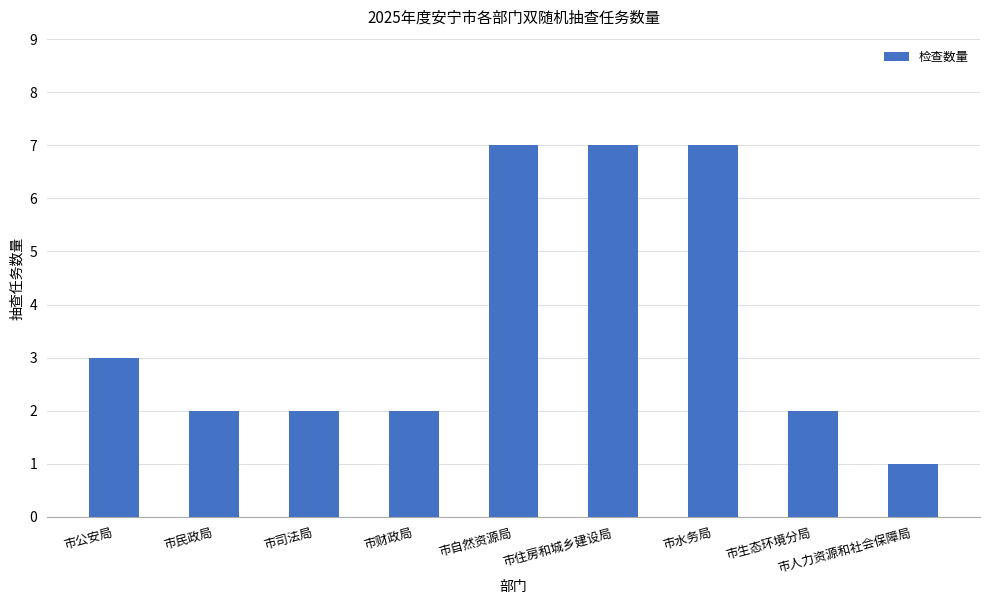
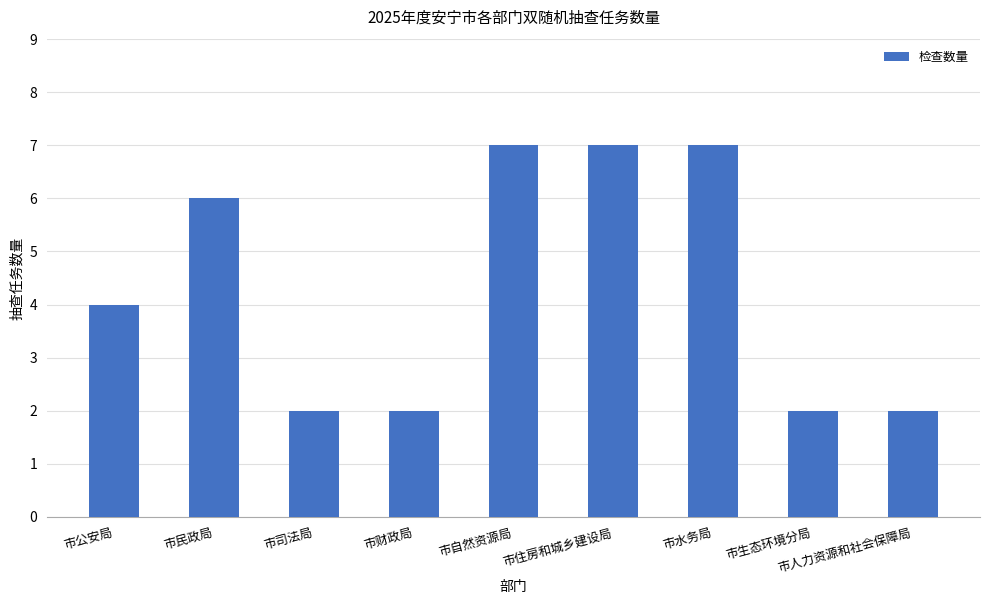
  {
-   "市公安局": 3,
-   "市民政局": 2,
+   "市公安局": 4,
+   "市民政局": 6,
    "市司法局": 2,
    "市财政局": 2,
    "市自然资源局": 7,
    "市住房和城乡建设局": 7,
    "市水务局": 7,
    "市生态环境分局": 2,
-   "市人力资源和社会保障局": 1
+   "市人力资源和社会保障局": 2
  }
